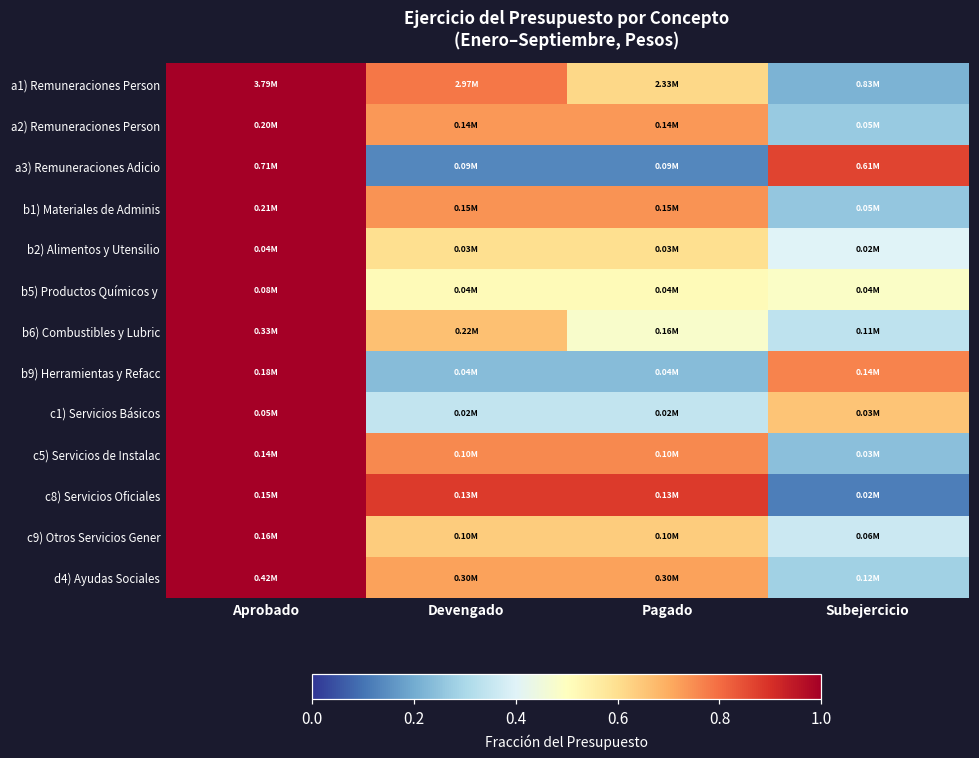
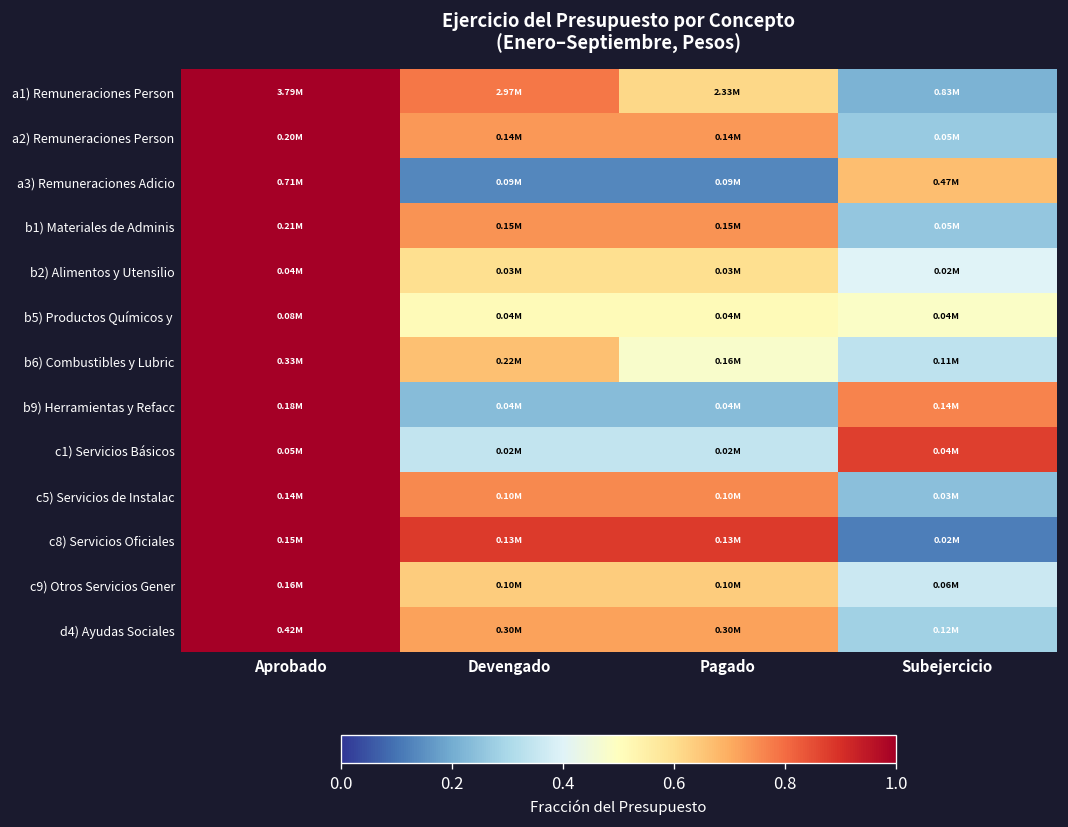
  {
    "a1) Remuneraciones Person": {
      "Aprobado": "3.79M",
      "Devengado": "2.97M",
      "Pagado": "2.33M",
      "Subejercicio": "0.83M"
    },
    "a2) Remuneraciones Person": {
      "Aprobado": "0.20M",
      "Devengado": "0.14M",
      "Pagado": "0.14M",
      "Subejercicio": "0.05M"
    },
    "a3) Remuneraciones Adicio": {
      "Aprobado": "0.71M",
      "Devengado": "0.09M",
      "Pagado": "0.09M",
-     "Subejercicio": "0.61M"
+     "Subejercicio": "0.47M"
    },
    "b1) Materiales de Adminis": {
      "Aprobado": "0.21M",
      "Devengado": "0.15M",
      "Pagado": "0.15M",
      "Subejercicio": "0.05M"
    },
    "b2) Alimentos y Utensilio": {
      "Aprobado": "0.04M",
      "Devengado": "0.03M",
      "Pagado": "0.03M",
      "Subejercicio": "0.02M"
    },
    "b5) Productos Químicos y": {
      "Aprobado": "0.08M",
      "Devengado": "0.04M",
      "Pagado": "0.04M",
      "Subejercicio": "0.04M"
    },
    "b6) Combustibles y Lubric": {
      "Aprobado": "0.33M",
      "Devengado": "0.22M",
      "Pagado": "0.16M",
      "Subejercicio": "0.11M"
    },
    "b9) Herramientas y Refacc": {
      "Aprobado": "0.18M",
      "Devengado": "0.04M",
      "Pagado": "0.04M",
      "Subejercicio": "0.14M"
    },
    "c1) Servicios Básicos": {
      "Aprobado": "0.05M",
      "Devengado": "0.02M",
      "Pagado": "0.02M",
-     "Subejercicio": "0.03M"
+     "Subejercicio": "0.04M"
    },
    "c5) Servicios de Instalac": {
      "Aprobado": "0.14M",
      "Devengado": "0.10M",
      "Pagado": "0.10M",
      "Subejercicio": "0.03M"
    },
    "c8) Servicios Oficiales": {
      "Aprobado": "0.15M",
      "Devengado": "0.13M",
      "Pagado": "0.13M",
      "Subejercicio": "0.02M"
    },
    "c9) Otros Servicios Gener": {
      "Aprobado": "0.16M",
      "Devengado": "0.10M",
      "Pagado": "0.10M",
      "Subejercicio": "0.06M"
    },
    "d4) Ayudas Sociales": {
      "Aprobado": "0.42M",
      "Devengado": "0.30M",
      "Pagado": "0.30M",
      "Subejercicio": "0.12M"
    }
  }
